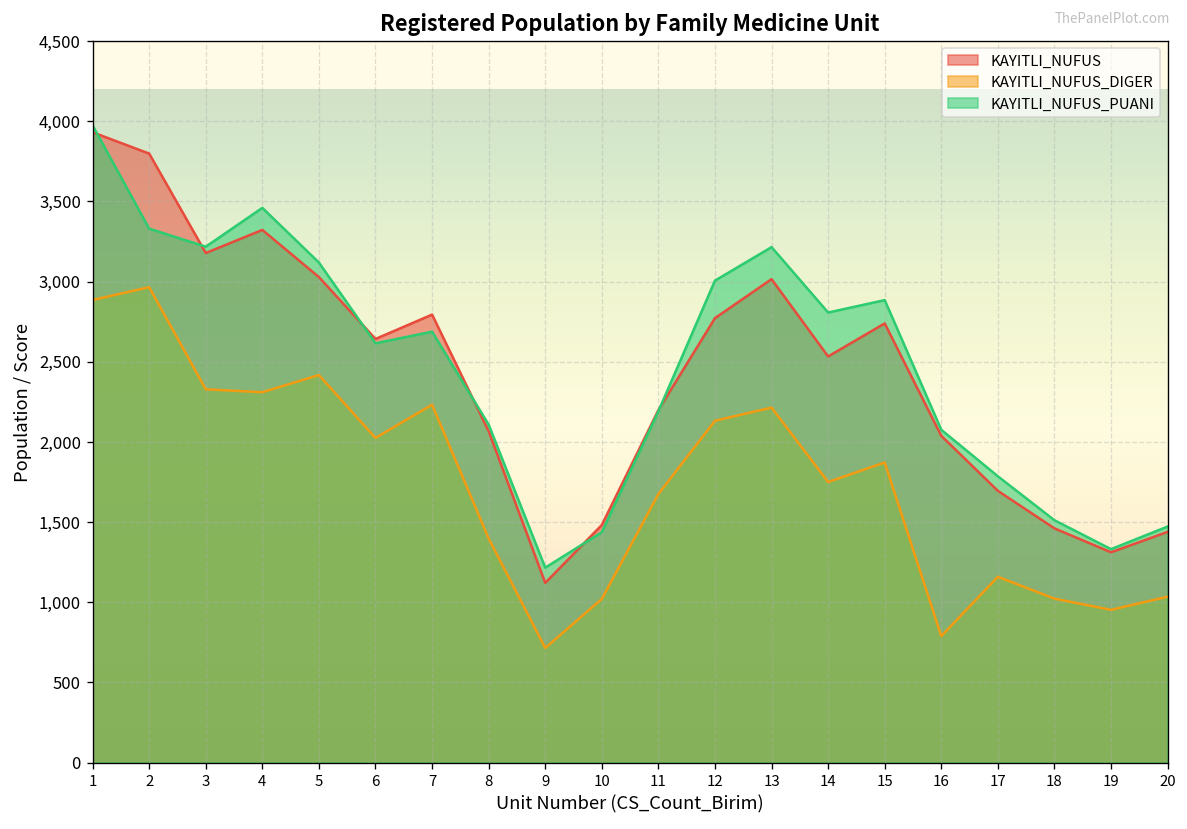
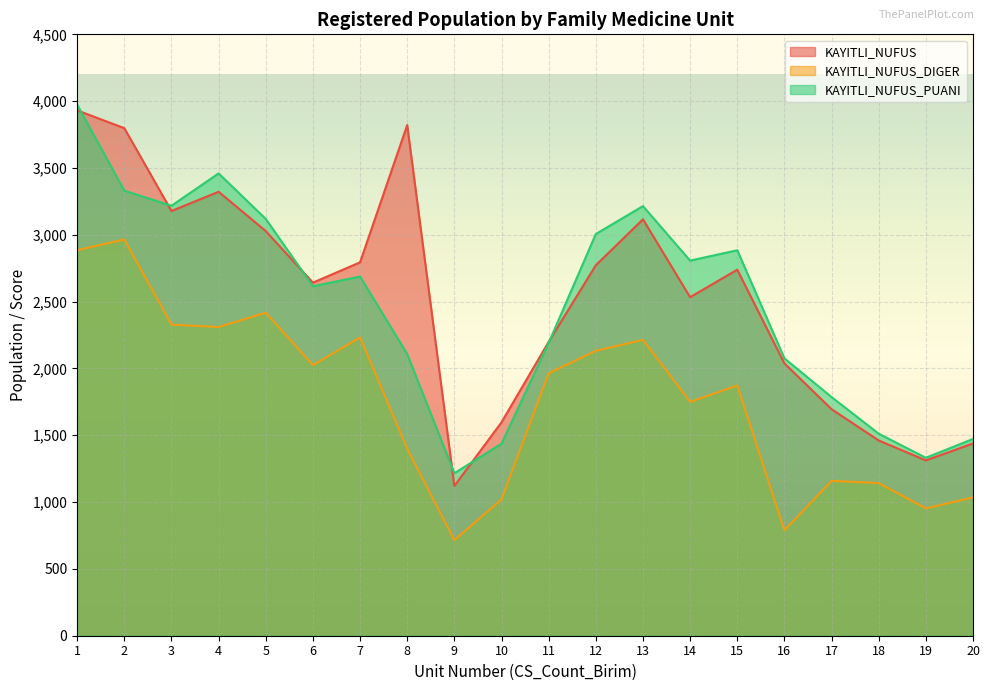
  {
    "KAYITLI_NUFUS": {
      "1": "3,930",
      "2": "3,800",
      "3": "3,180",
      "4": "3,320",
      "5": "3,030",
      "6": "2,640",
      "7": "2,790",
-     "8": "2,070",
+     "8": "3,820",
      "9": "1,120",
-     "10": "1,480",
+     "10": "1,600",
      "12": "2,770",
-     "13": "3,020",
+     "13": "3,120",
      "14": "2,530",
      "15": "2,740",
      "16": "2,040",
      "17": "1,700",
      "18": "1,460",
      "19": "1,310",
      "20": "1,440"
    },
    "KAYITLI_NUFUS_DIGER": {
      "1": "2,890",
      "2": "2,970",
      "3": "2,330",
      "4": "2,310",
      "5": "2,420",
      "6": "2,030",
      "7": "2,230",
      "8": "1,400",
      "9": "720",
      "10": "1,020",
-     "11": "1,680",
+     "11": "1,960",
      "12": "2,130",
      "13": "2,210",
      "14": "1,750",
      "15": "1,870",
      "16": "790",
      "17": "1,160",
-     "18": "1,020",
+     "18": "1,140",
      "19": "950",
      "20": "1,040"
    },
    "KAYITLI_NUFUS_PUANI": {
      "1": "3,970",
      "2": "3,330",
      "3": "3,220",
      "4": "3,460",
      "5": "3,120",
      "6": "2,610",
      "7": "2,690",
      "8": "2,110",
      "9": "1,220",
      "10": "1,440",
      "12": "3,010",
      "13": "3,210",
      "14": "2,810",
      "15": "2,880",
      "16": "2,080",
      "17": "1,790",
      "18": "1,510",
      "19": "1,330",
      "20": "1,470"
    }
  }
